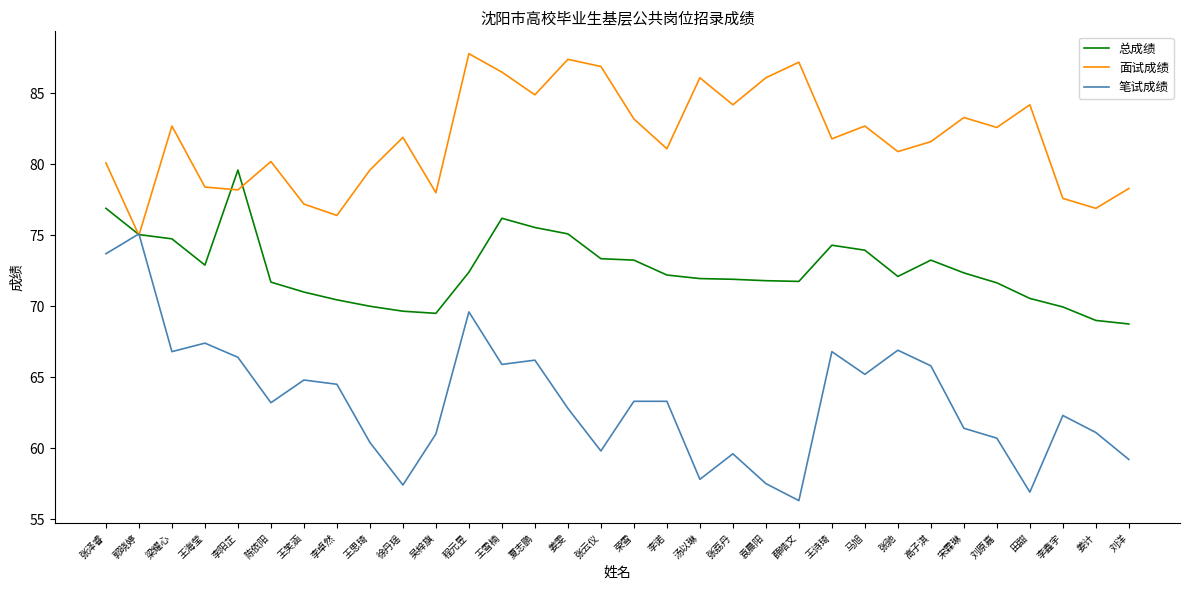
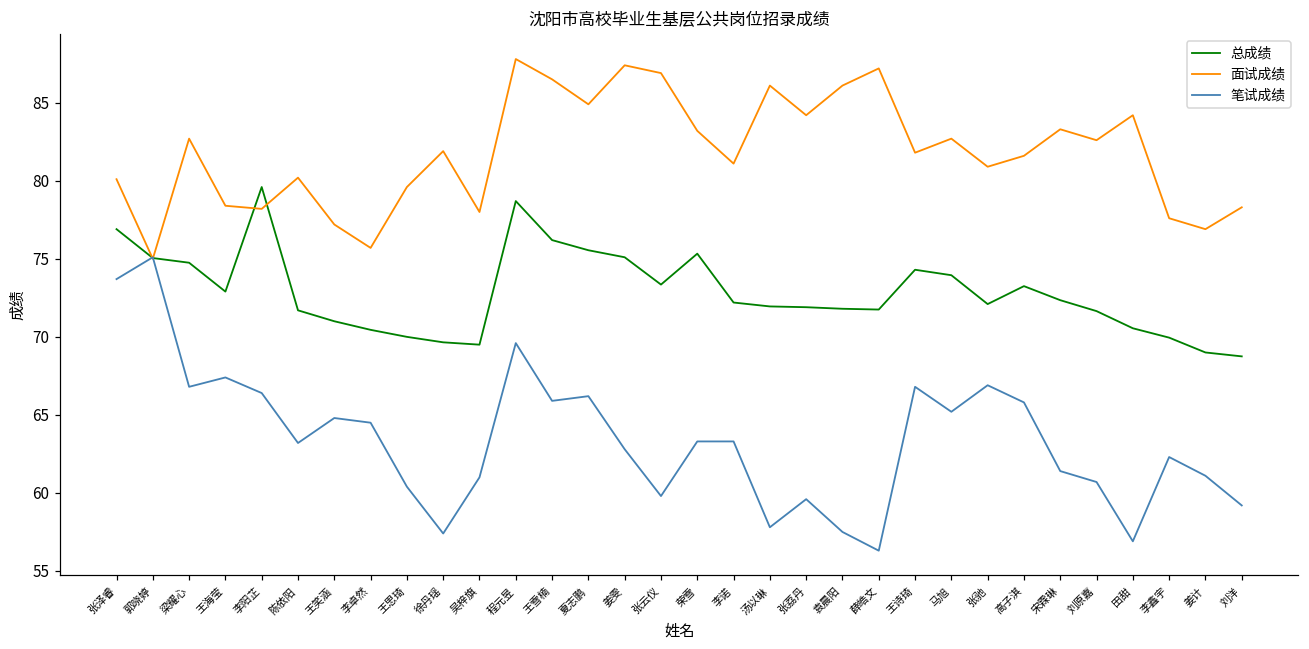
  {
    "总成绩": {
      "张泽睿": 76.9,
      "梁耀心": 74.8,
      "王海莹": 72.9,
      "李阳芷": 79.6,
      "陈依阳": 71.7,
      "王笑涵": 71.0,
      "李卓然": 70.5,
      "王思琦": 70.0,
      "徐丹瑶": 69.7,
      "吴梓旗": 69.5,
-     "程元昱": 72.4,
+     "程元昱": 78.7,
      "王雪楠": 76.2,
      "夏志鹏": 75.6,
      "姜雯": 75.1,
      "张云仪": 73.4,
-     "荣雪": 73.3,
+     "荣雪": 75.3,
      "李诺": 72.2,
      "汤以琳": 72.0,
      "张荔丹": 71.9,
      "袁晨阳": 71.8,
      "薛皓文": 71.8,
      "王诗琦": 74.3,
      "马旭": 74.0,
      "张驰": 72.1,
      "高子淇": 73.3,
      "宋霖琳": 72.4,
      "刘原嘉": 71.7,
      "田甜": 70.6,
      "李鑫宇": 70.0,
      "姜计": 69.0,
      "刘洋": 68.8
    },
    "面试成绩": {
      "张泽睿": 80.1,
      "梁耀心": 82.7,
      "王海莹": 78.4,
      "李阳芷": 78.2,
      "陈依阳": 80.2,
      "王笑涵": 77.2,
-     "李卓然": 76.4,
+     "李卓然": 75.7,
      "王思琦": 79.6,
      "徐丹瑶": 81.9,
      "吴梓旗": 78.0,
      "程元昱": 87.8,
      "王雪楠": 86.5,
      "夏志鹏": 84.9,
      "姜雯": 87.4,
      "张云仪": 86.9,
      "荣雪": 83.2,
      "李诺": 81.1,
      "汤以琳": 86.1,
      "张荔丹": 84.2,
      "袁晨阳": 86.1,
      "薛皓文": 87.2,
      "王诗琦": 81.8,
      "马旭": 82.7,
      "张驰": 80.9,
      "高子淇": 81.6,
      "宋霖琳": 83.3,
      "刘原嘉": 82.6,
      "田甜": 84.2,
      "李鑫宇": 77.6,
      "姜计": 76.9,
      "刘洋": 78.3
    },
    "笔试成绩": {
      "张泽睿": 73.7,
      "梁耀心": 66.8,
      "王海莹": 67.4,
      "李阳芷": 66.4,
      "陈依阳": 63.2,
      "王笑涵": 64.8,
      "李卓然": 64.5,
      "王思琦": 60.4,
      "徐丹瑶": 57.4,
      "吴梓旗": 61.0,
      "程元昱": 69.6,
      "王雪楠": 65.9,
      "夏志鹏": 66.2,
      "姜雯": 62.8,
      "张云仪": 59.8,
      "荣雪": 63.3,
      "李诺": 63.3,
      "汤以琳": 57.8,
      "张荔丹": 59.6,
      "袁晨阳": 57.5,
      "薛皓文": 56.3,
      "王诗琦": 66.8,
      "马旭": 65.2,
      "张驰": 66.9,
      "高子淇": 65.8,
      "宋霖琳": 61.4,
      "刘原嘉": 60.7,
      "田甜": 56.9,
      "李鑫宇": 62.3,
      "姜计": 61.1,
      "刘洋": 59.2
    }
  }
